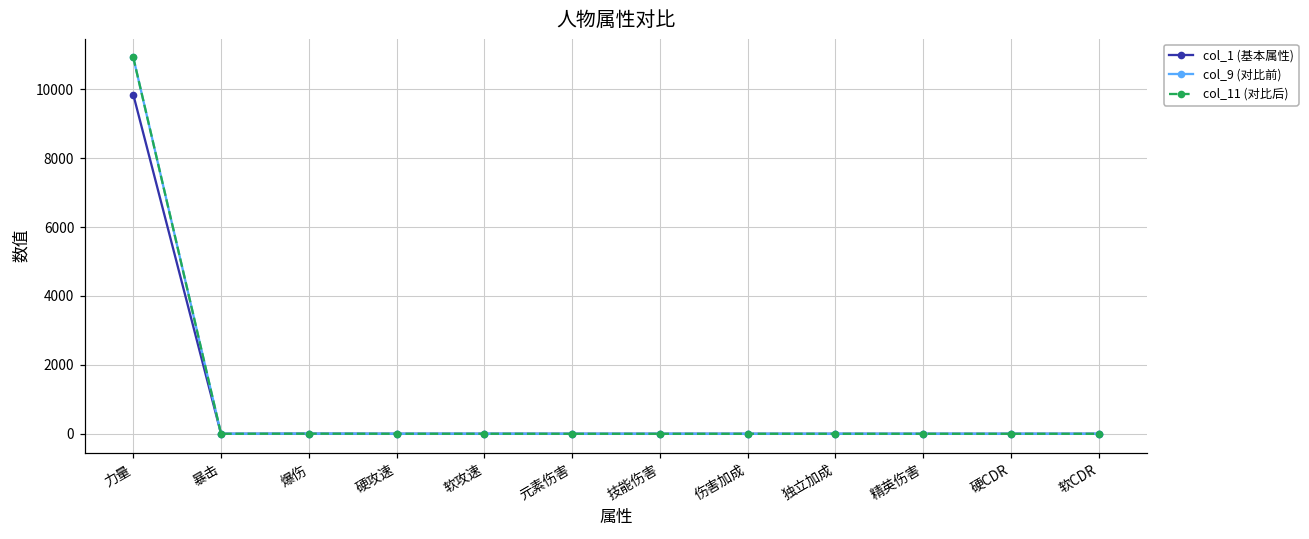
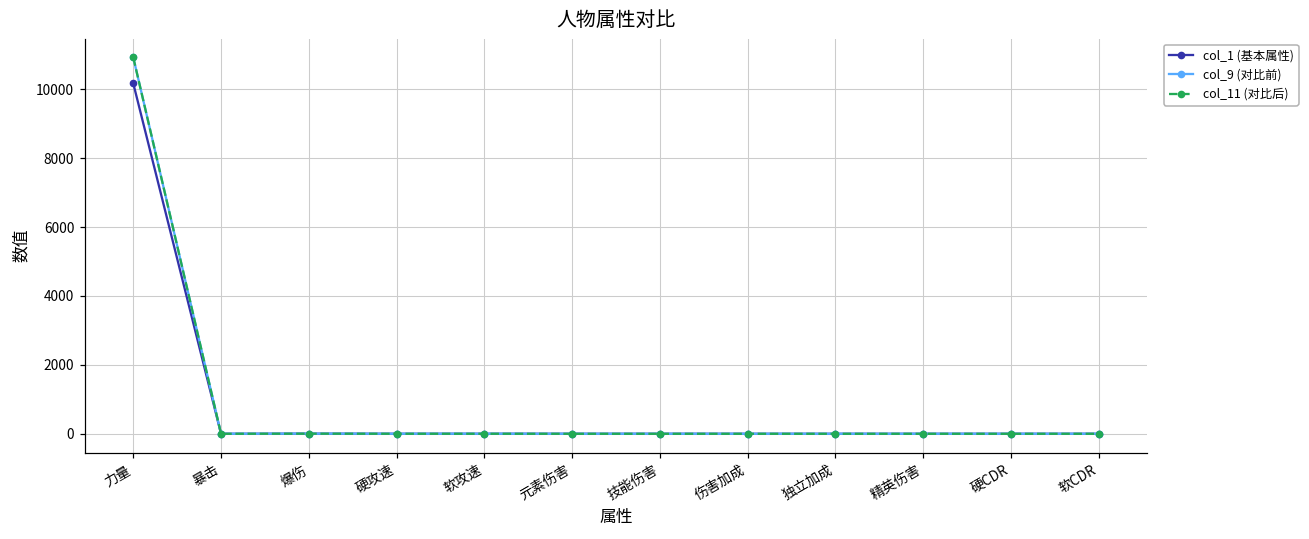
  {
    "col_1 (基本属性)": {
-     "力量": 9800
+     "力量": 10200
    },
    "col_11 (对比后)": {
      "力量": 10900
    }
  }
